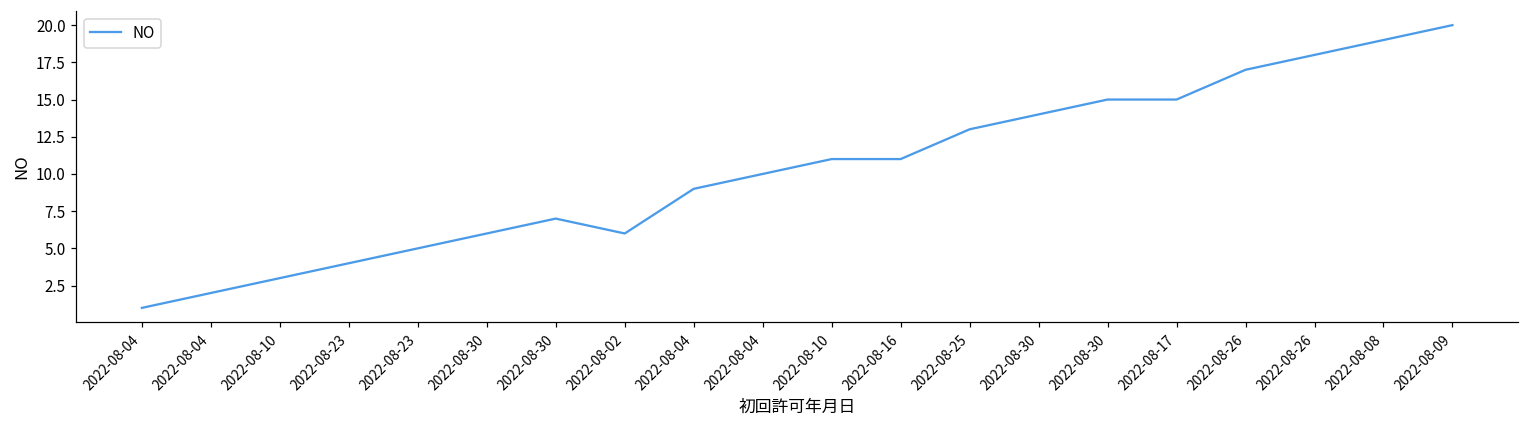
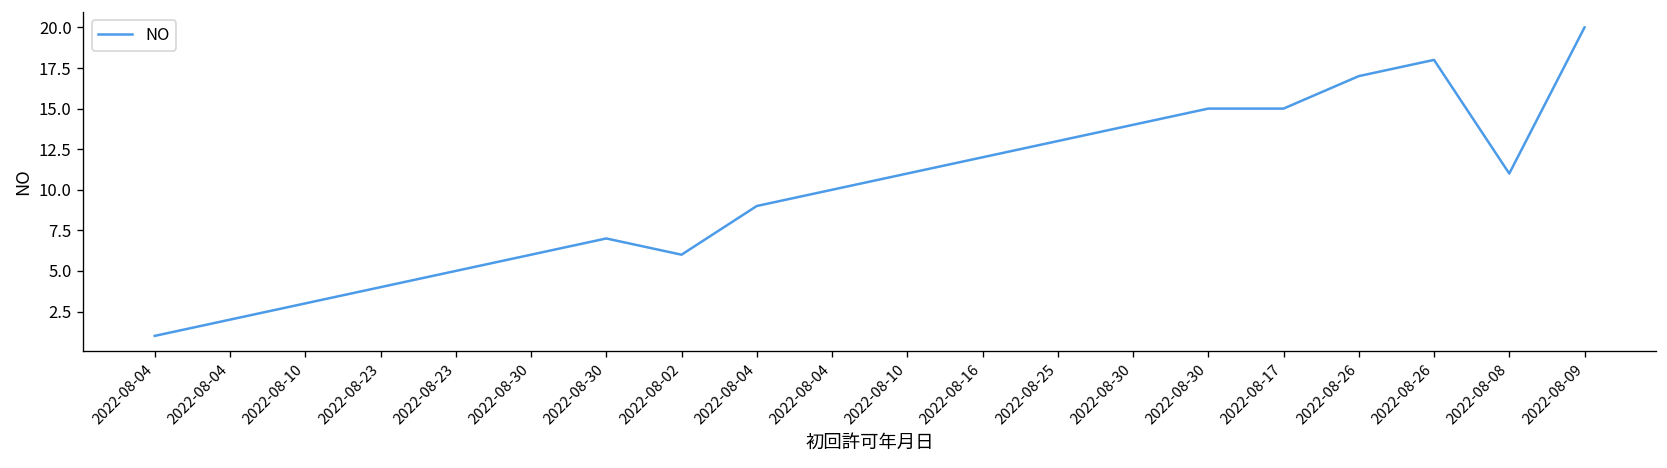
  {
    "2022-08-02": 6,
-   "2022-08-16": 11,
+   "2022-08-16": 12,
    "2022-08-25": 13,
    "2022-08-17": 15,
-   "2022-08-08": 19,
+   "2022-08-08": 11,
    "2022-08-09": 20
  }
